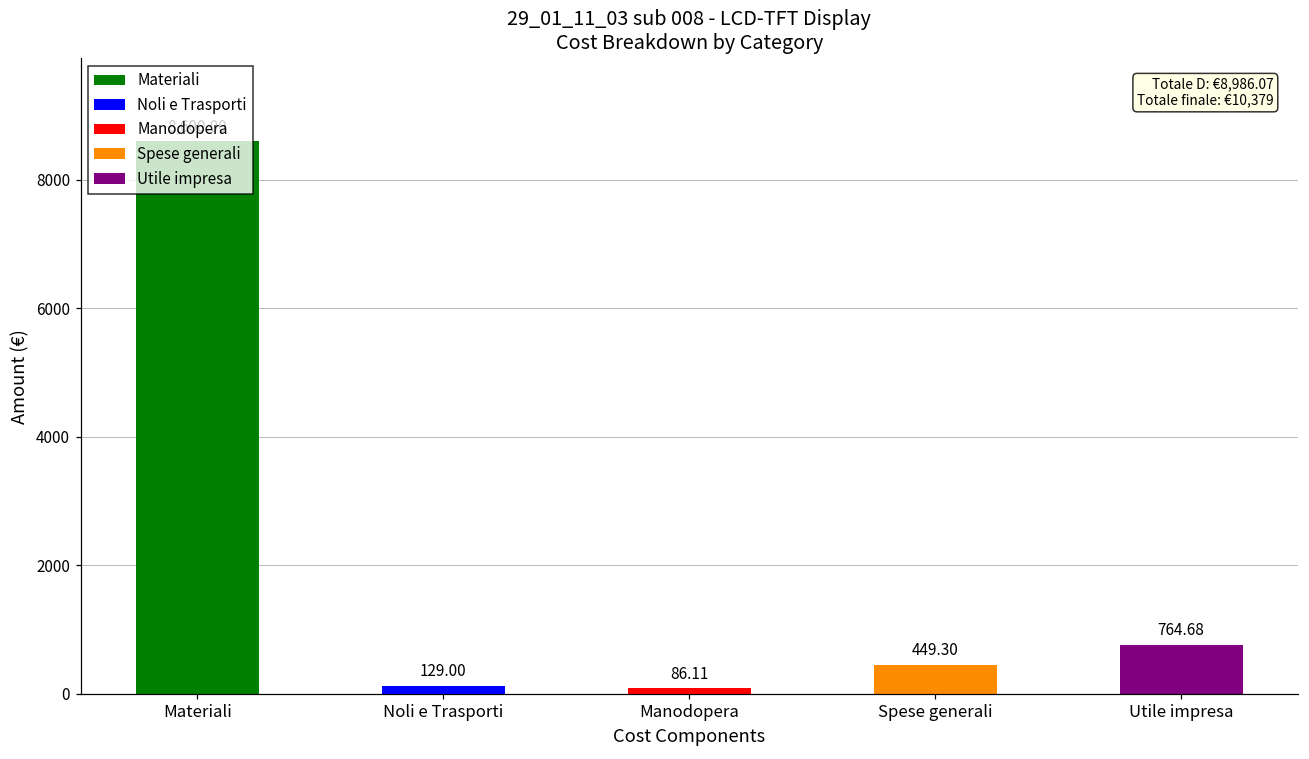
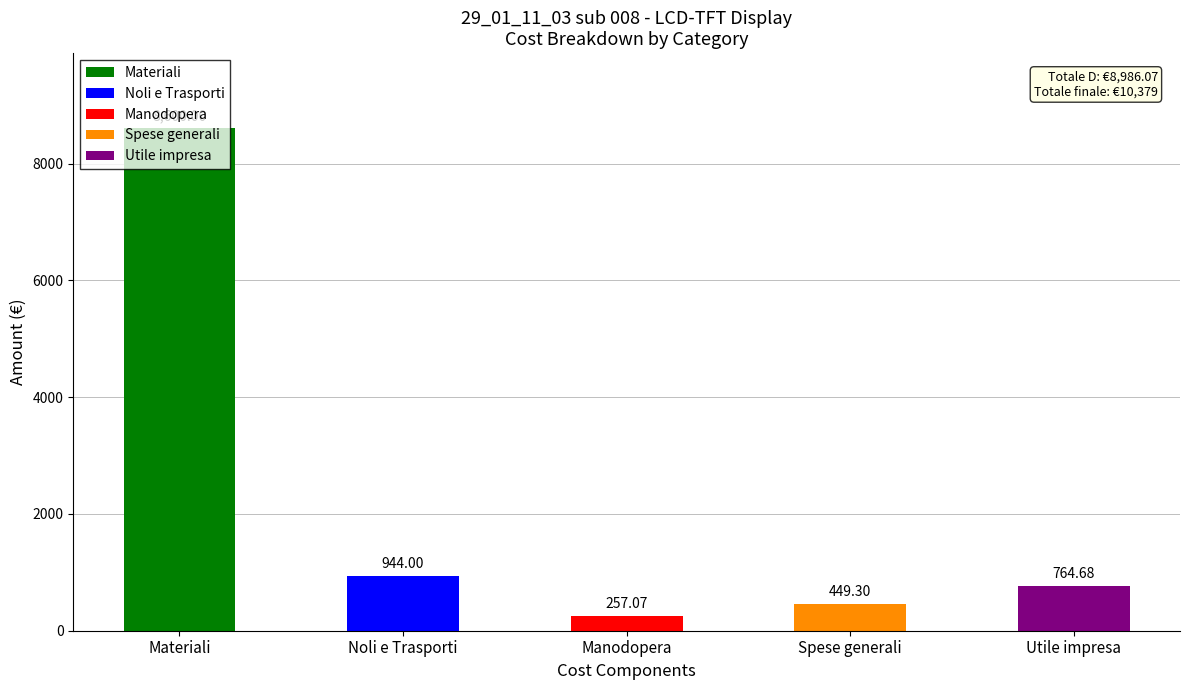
  {
-   "Noli e Trasporti": 129.00,
-   "Manodopera": 86.11,
+   "Noli e Trasporti": 944.00,
+   "Manodopera": 257.07,
    "Spese generali": 449.30,
    "Utile impresa": 764.68
  }
